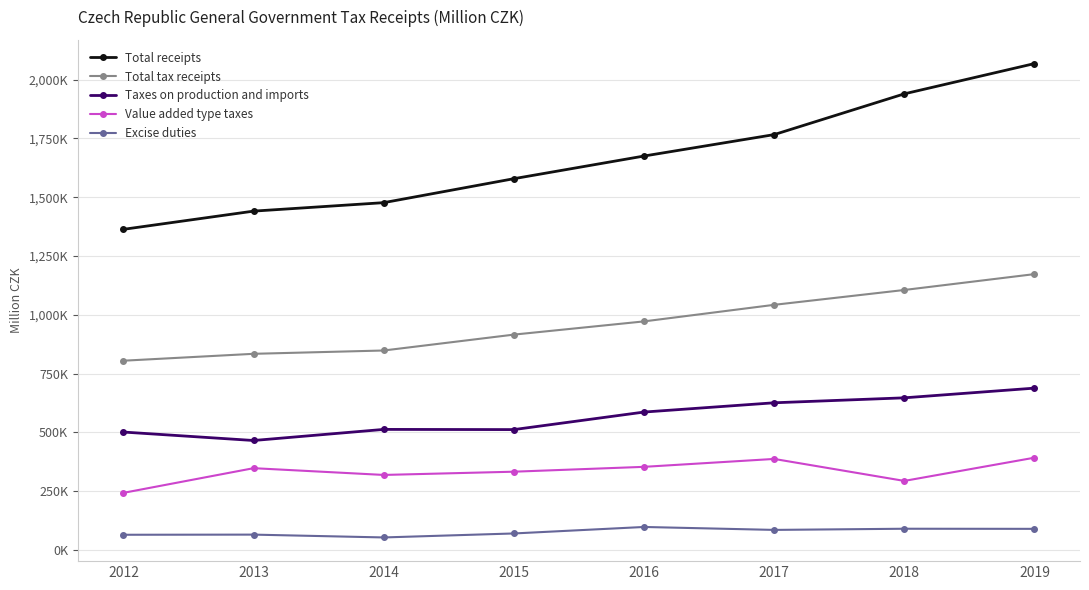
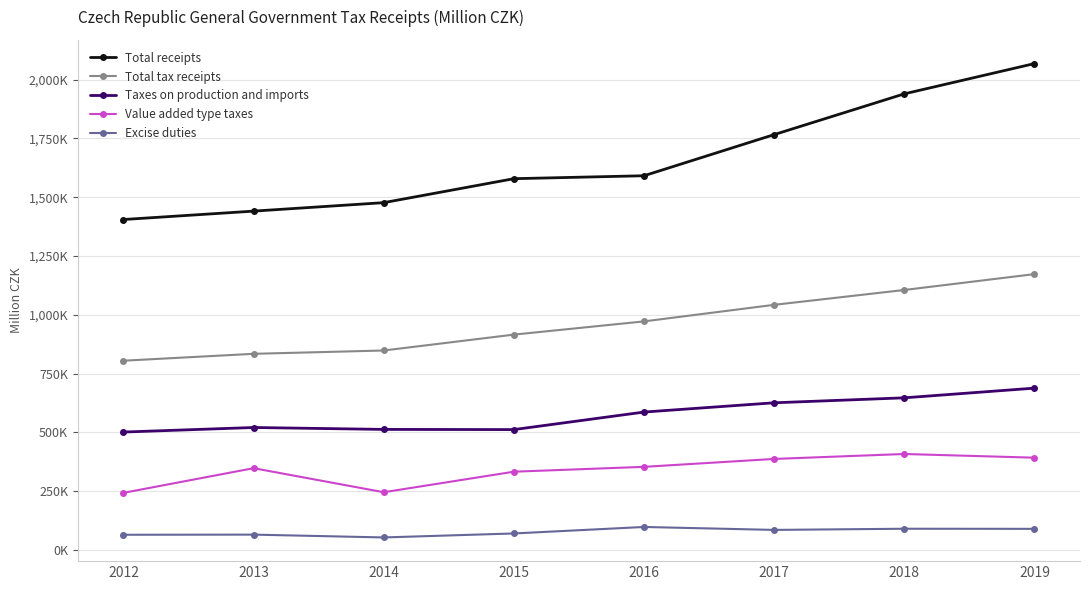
  {
    "Total receipts": {
-     "2012": "1,360,000",
+     "2012": "1,410,000",
      "2013": "1,440,000",
      "2014": "1,480,000",
      "2015": "1,580,000",
-     "2016": "1,680,000",
+     "2016": "1,590,000",
      "2017": "1,770,000",
      "2018": "1,940,000",
      "2019": "2,070,000"
    },
    "Taxes on production and imports": {
      "2012": "500,000",
-     "2013": "470,000",
+     "2013": "520,000",
      "2014": "510,000",
      "2015": "510,000",
      "2016": "590,000",
      "2017": "630,000",
      "2018": "650,000",
      "2019": "690,000"
    },
    "Value added type taxes": {
      "2012": "240,000",
      "2013": "350,000",
-     "2014": "320,000",
+     "2014": "250,000",
      "2015": "330,000",
      "2016": "350,000",
      "2017": "390,000",
-     "2018": "290,000",
+     "2018": "410,000",
      "2019": "390,000"
    }
  }
